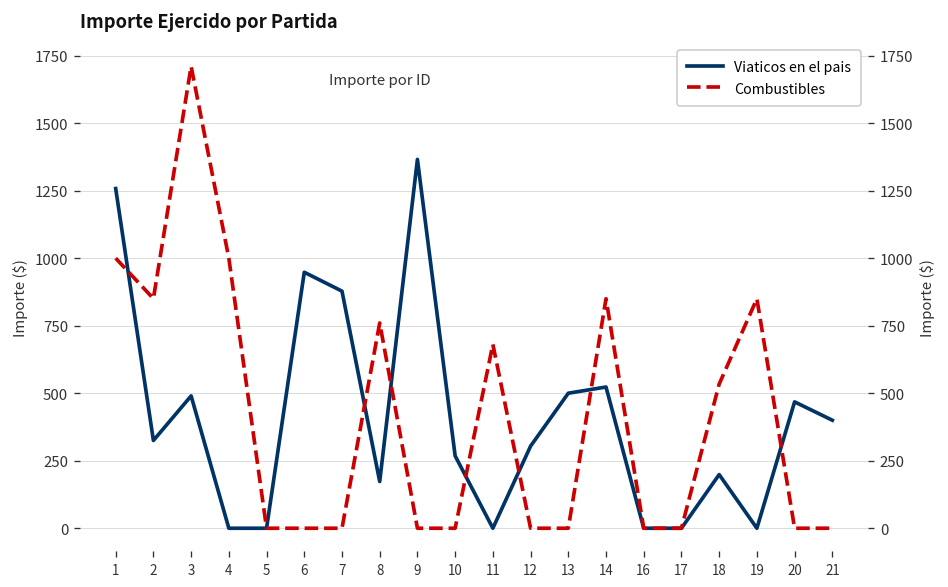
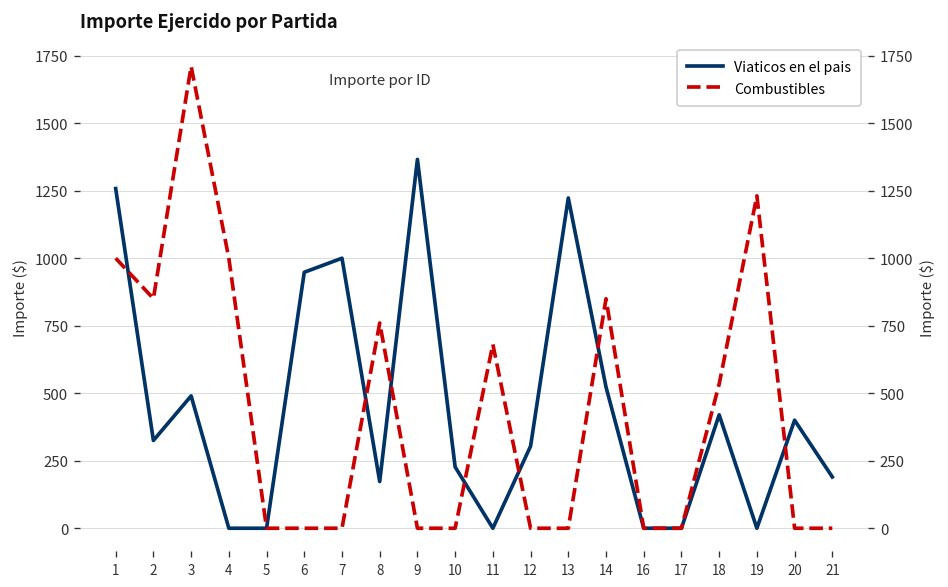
  {
    "Viaticos en el pais": {
      "1": 1260,
      "2": 330,
      "3": 490,
      "4": 0,
      "6": 950,
-     "7": 880,
+     "7": 1000,
      "8": 170,
      "9": 1370,
-     "10": 270,
+     "10": 230,
      "11": 0,
      "12": 300,
-     "13": 500,
+     "13": 1220,
      "14": 520,
-     "18": 200,
+     "18": 420,
      "19": 0,
-     "20": 470,
-     "21": 400
+     "20": 400,
+     "21": 190
    },
    "Combustibles": {
      "1": 1000,
      "2": 850,
      "3": 1710,
      "4": 1000,
      "6": 0,
      "7": 0,
      "8": 760,
      "9": 0,
      "10": 0,
      "11": 680,
      "12": 0,
      "13": 0,
      "14": 850,
      "18": 530,
-     "19": 850,
+     "19": 1230,
      "20": 0,
      "21": 0
    }
  }
